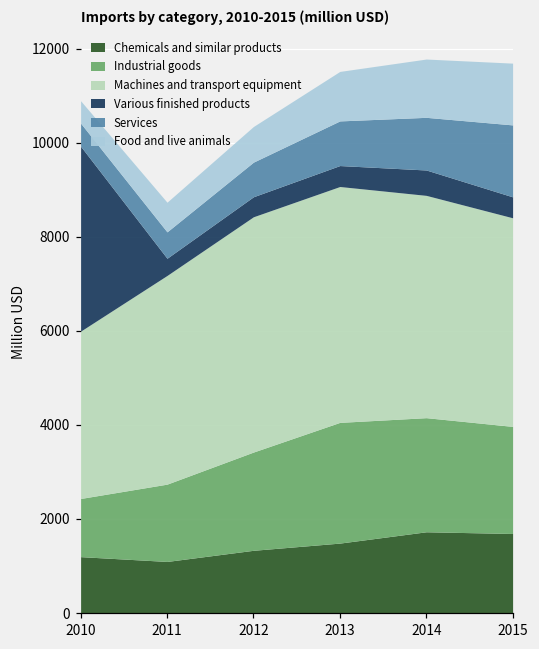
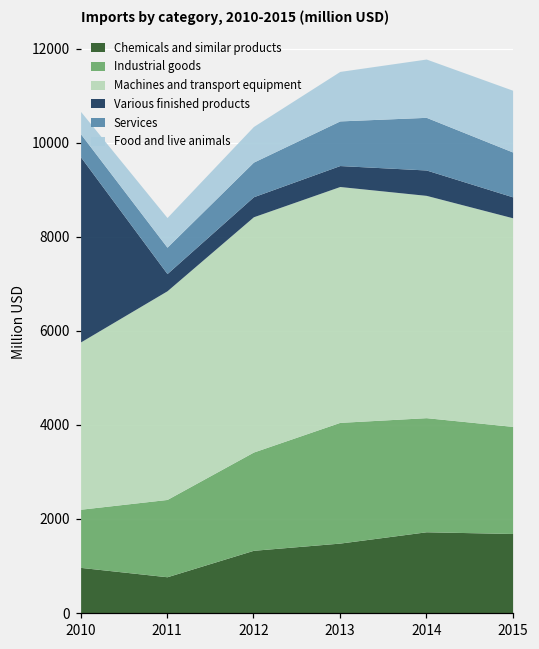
  {
    "Chemicals and similar products": {
-     "2010": 1200,
-     "2011": 1100,
+     "2010": 1000,
+     "2011": 800,
      "2012": 1300,
      "2013": 1500,
      "2014": 1700,
      "2015": 1700
    },
    "Industrial goods": {
      "2010": 1200,
      "2011": 1600,
      "2012": 2100,
      "2013": 2600,
      "2014": 2400,
      "2015": 2300
    },
    "Various finished products": {
      "2010": 3900,
      "2011": 400,
      "2012": 400,
      "2013": 400,
      "2014": 500,
      "2015": 400
    },
    "Services": {
      "2010": 500,
      "2011": 600,
      "2012": 700,
      "2013": 900,
      "2014": 1100,
-     "2015": 1500
+     "2015": 1000
    }
  }
